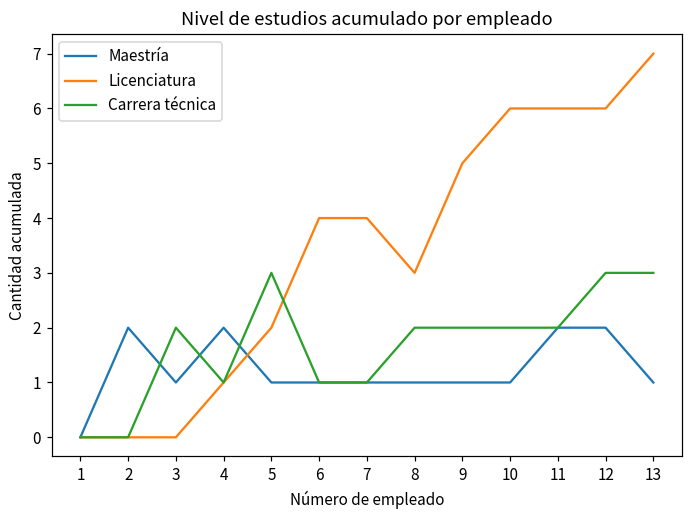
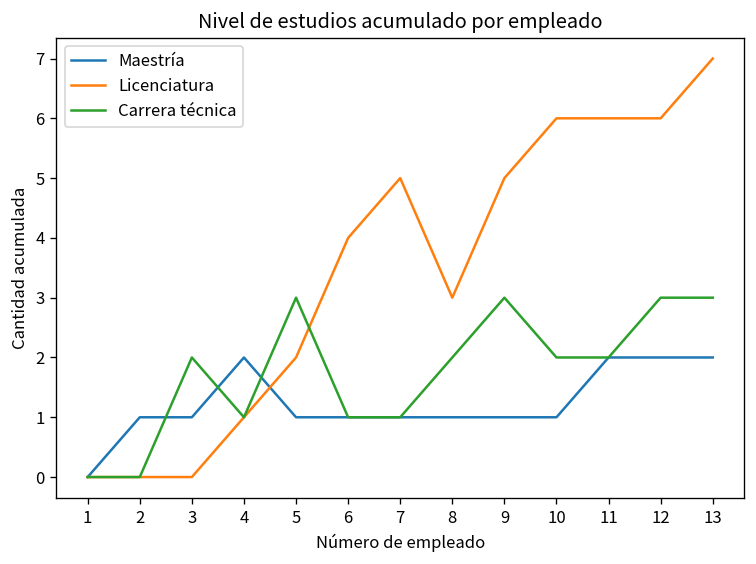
  {
    "Maestría": {
-     "2": 2,
+     "2": 1,
      "3": 1,
      "4": 2,
      "5": 1,
      "8": 1,
      "9": 1,
      "10": 1,
      "12": 2,
-     "13": 1
+     "13": 2
    },
    "Licenciatura": {
      "3": 0,
      "5": 2,
      "6": 4,
-     "7": 4,
+     "7": 5,
      "8": 3,
      "9": 5,
      "10": 6,
      "11": 6,
      "12": 6,
      "13": 7
    },
    "Carrera técnica": {
      "3": 2,
      "5": 3,
      "8": 2,
-     "9": 2,
+     "9": 3,
      "10": 2,
      "12": 3,
      "13": 3
    }
  }
